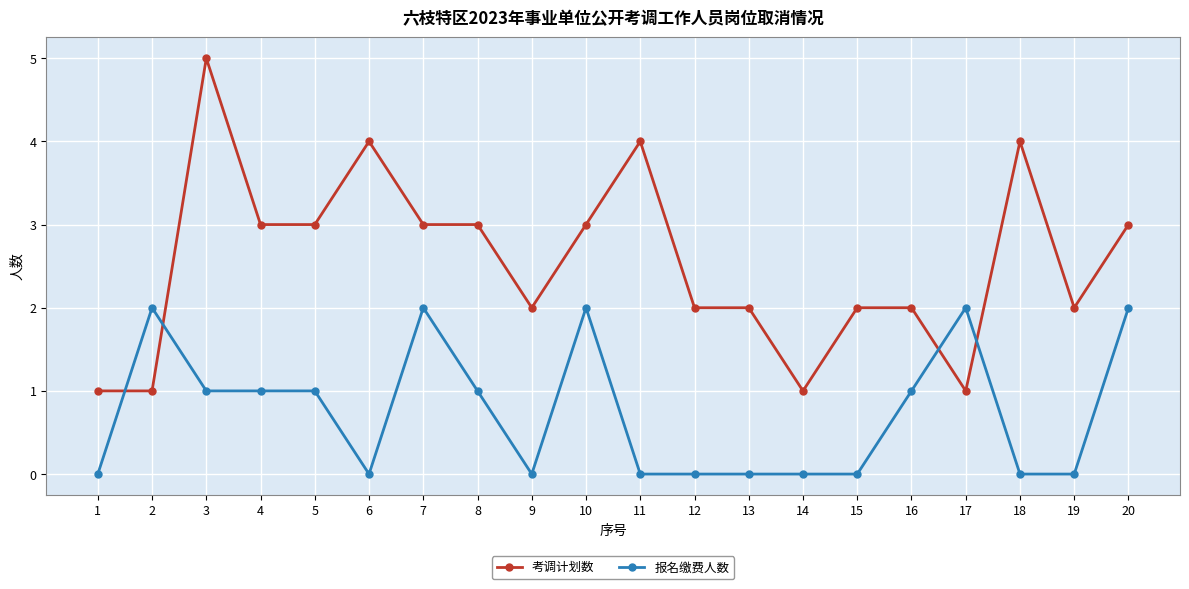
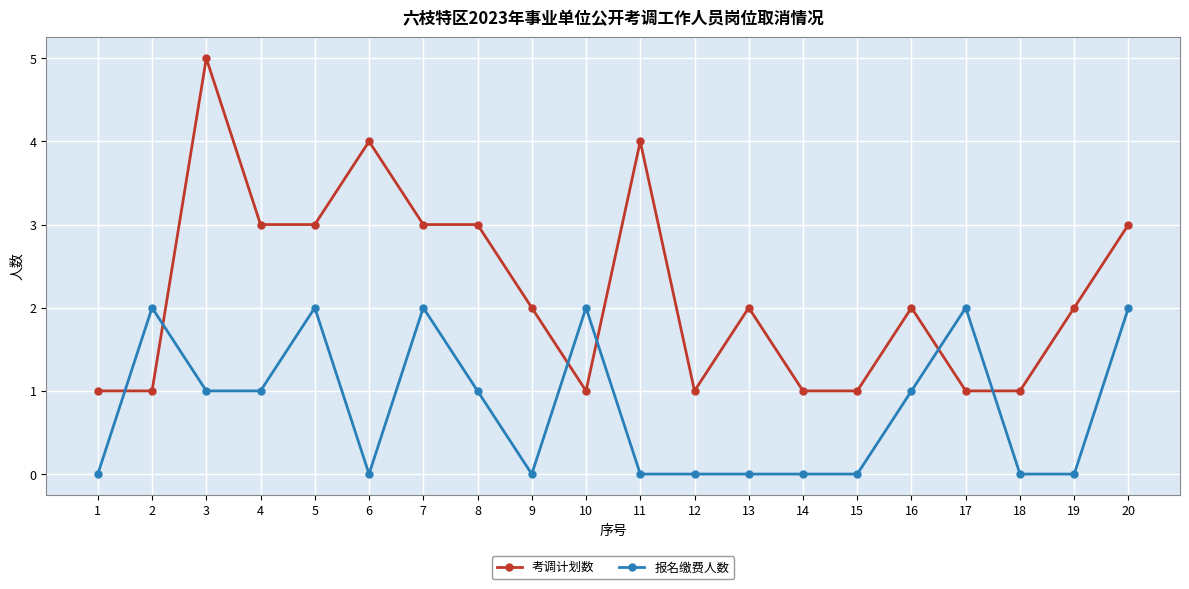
  {
    "考调计划数": {
      "1": 1,
      "2": 1,
      "3": 5,
      "4": 3,
      "5": 3,
      "6": 4,
      "7": 3,
      "8": 3,
      "9": 2,
-     "10": 3,
+     "10": 1,
      "11": 4,
-     "12": 2,
+     "12": 1,
      "13": 2,
      "14": 1,
-     "15": 2,
+     "15": 1,
      "16": 2,
      "17": 1,
-     "18": 4,
+     "18": 1,
      "19": 2,
      "20": 3
    },
    "报名缴费人数": {
      "1": 0,
      "2": 2,
      "3": 1,
      "4": 1,
-     "5": 1,
+     "5": 2,
      "6": 0,
      "7": 2,
      "8": 1,
      "9": 0,
      "10": 2,
      "11": 0,
      "12": 0,
      "13": 0,
      "14": 0,
      "15": 0,
      "16": 1,
      "17": 2,
      "18": 0,
      "19": 0,
      "20": 2
    }
  }
